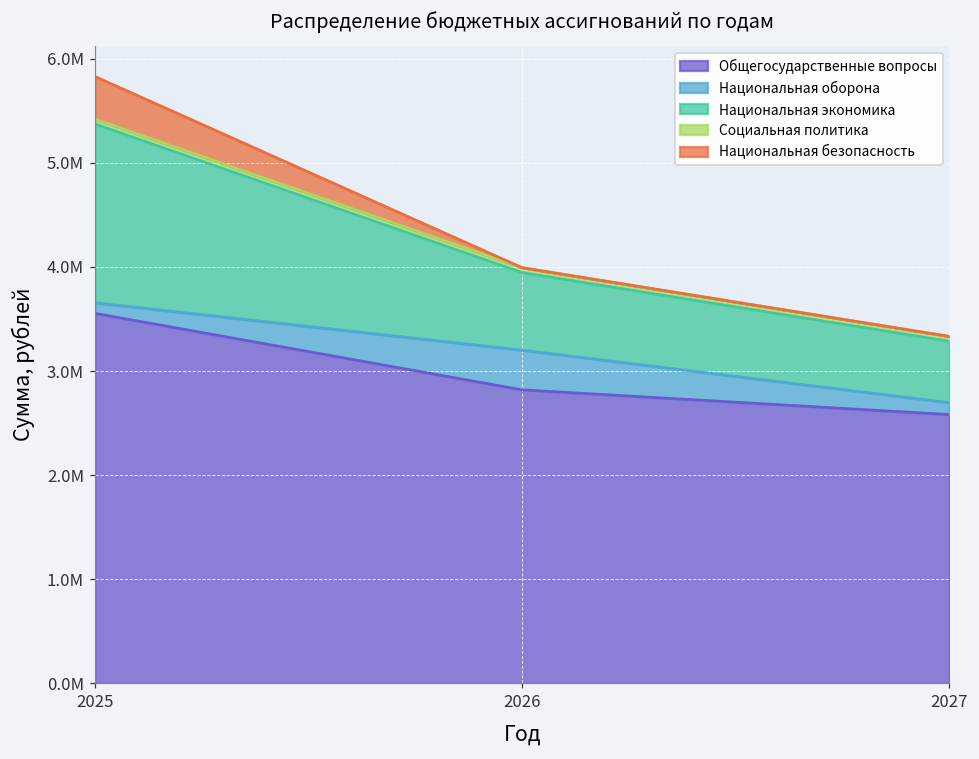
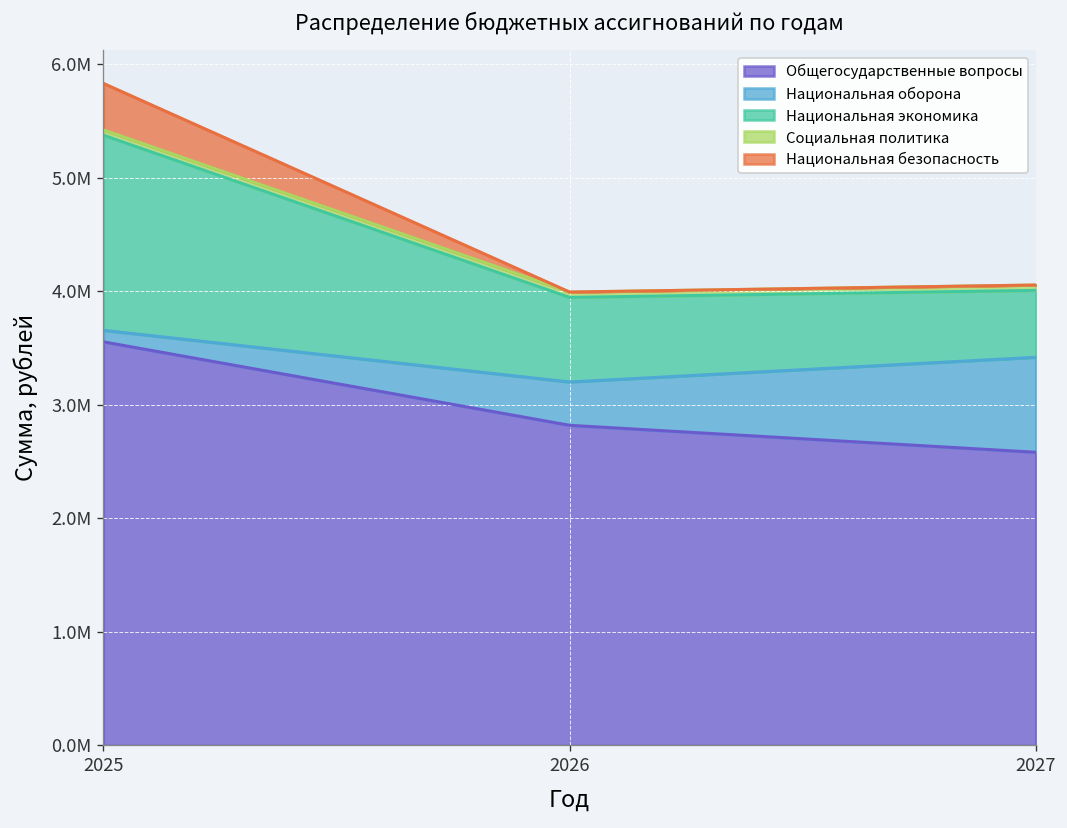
  {
    "Общегосударственные вопросы": {
      "2025": 3600000,
      "2026": 2800000,
      "2027": 2600000
    },
    "Национальная оборона": {
      "2025": 100000,
      "2026": 400000,
-     "2027": 100000
+     "2027": 800000
    },
    "Национальная экономика": {
      "2025": 1700000,
      "2026": 700000,
      "2027": 600000
    },
    "Социальная политика": {
      "2025": 0
    },
    "Национальная безопасность": {
      "2025": 400000
    }
  }
